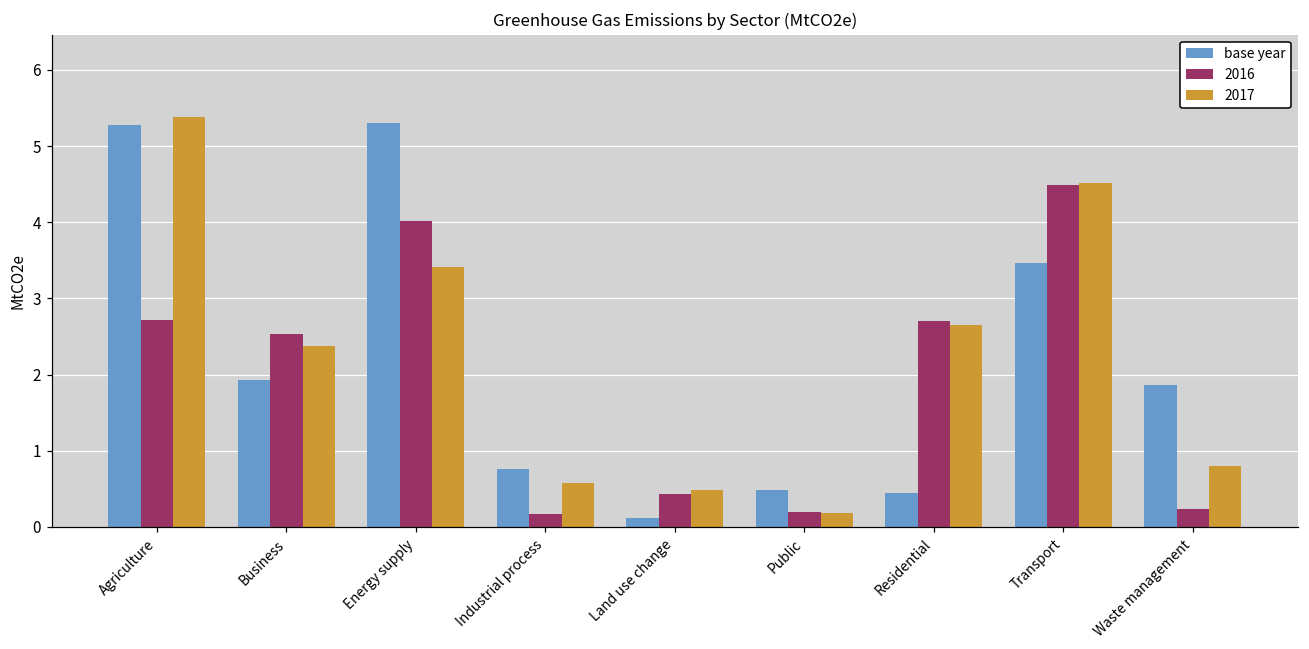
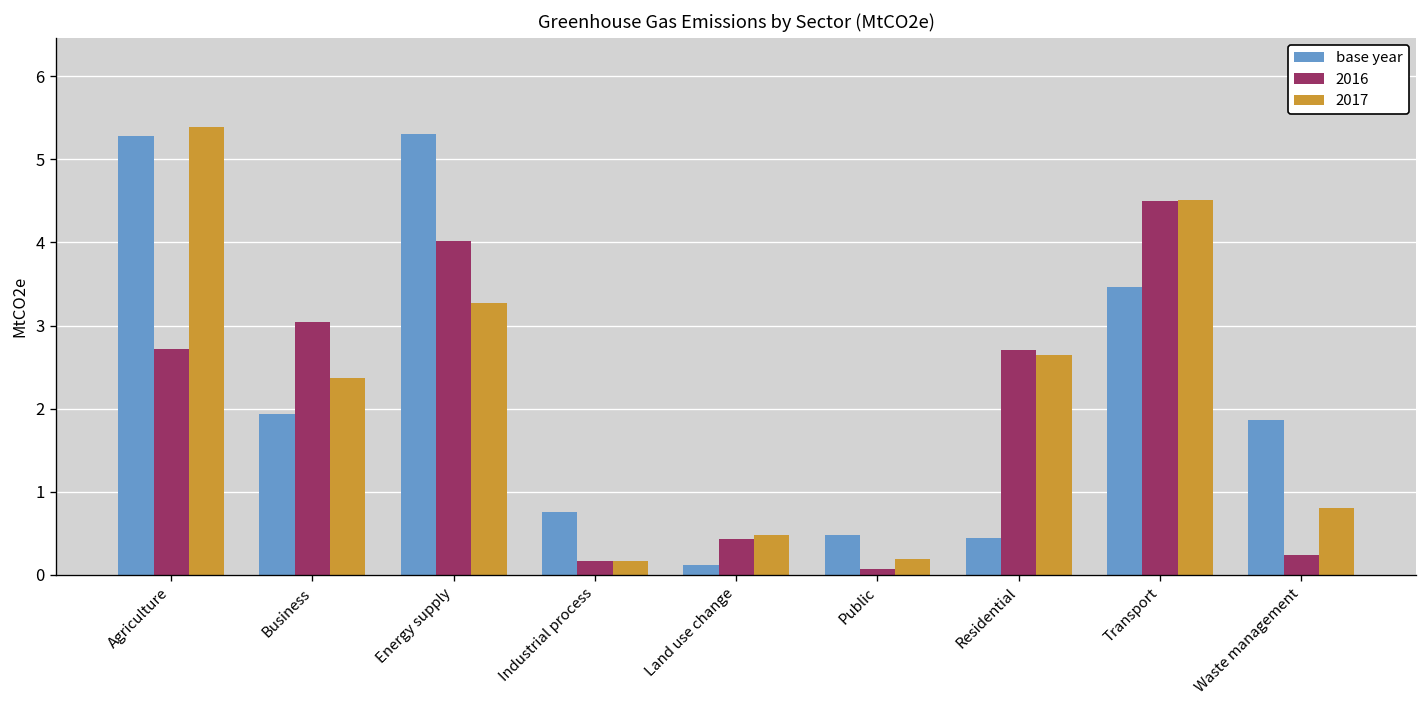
  {
    "base year": {
      "Agriculture": 5.3,
      "Business": 1.9,
      "Energy supply": 5.3,
      "Industrial process": 0.8,
      "Land use change": 0.1,
      "Public": 0.5,
      "Residential": 0.4,
      "Transport": 3.5,
      "Waste management": 1.9
    },
    "2016": {
      "Agriculture": 2.7,
-     "Business": 2.5,
+     "Business": 3.0,
      "Energy supply": 4.0,
      "Industrial process": 0.2,
      "Land use change": 0.4,
-     "Public": 0.2,
+     "Public": 0.1,
      "Residential": 2.7,
      "Transport": 4.5,
      "Waste management": 0.2
    },
    "2017": {
      "Agriculture": 5.4,
      "Business": 2.4,
-     "Energy supply": 3.4,
-     "Industrial process": 0.6,
+     "Energy supply": 3.3,
+     "Industrial process": 0.2,
      "Land use change": 0.5,
      "Public": 0.2,
      "Residential": 2.6,
      "Transport": 4.5,
      "Waste management": 0.8
    }
  }
